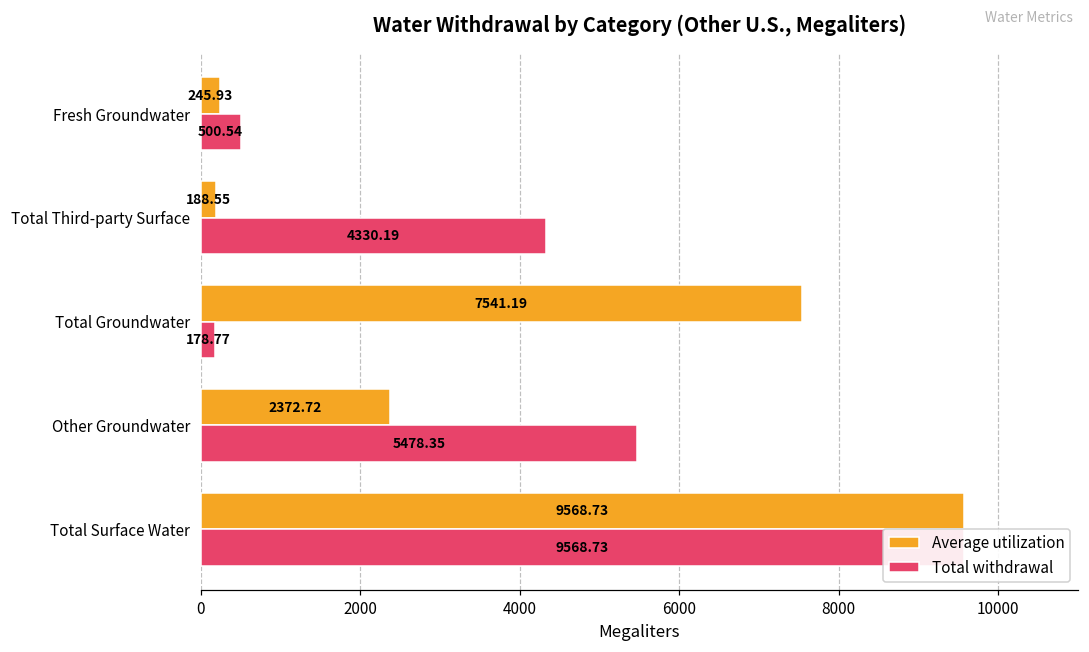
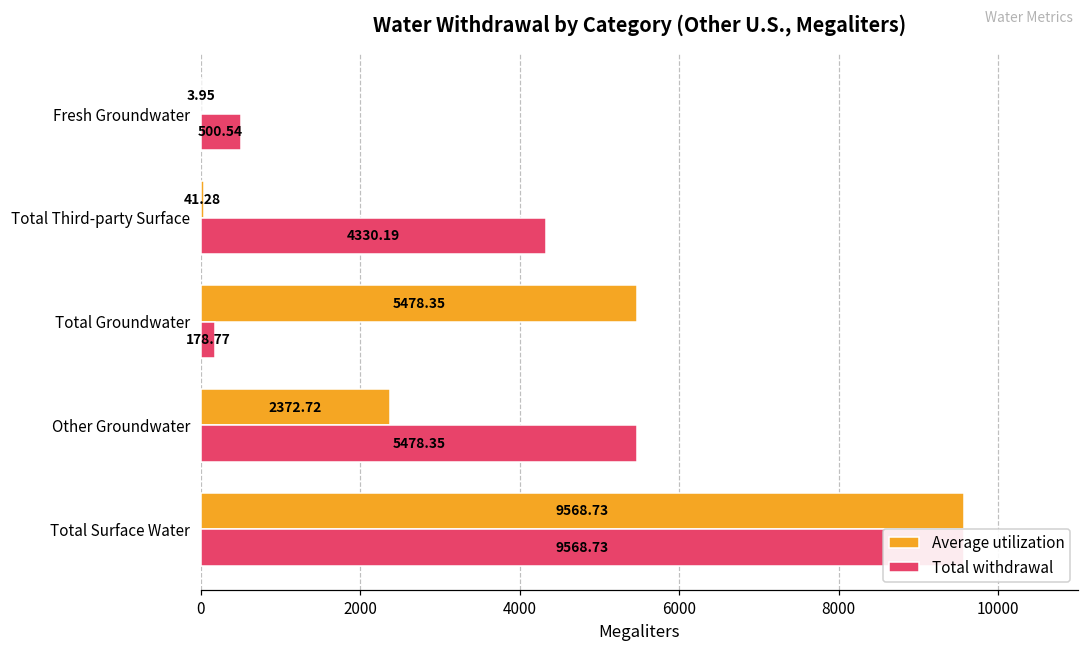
  {
    "Average utilization": {
-     "Fresh Groundwater": 245.93,
-     "Total Third-party Surface": 188.55,
-     "Total Groundwater": 7541.19,
+     "Fresh Groundwater": 3.95,
+     "Total Third-party Surface": 41.28,
+     "Total Groundwater": 5478.35,
      "Other Groundwater": 2372.72,
      "Total Surface Water": 9568.73
    },
    "Total withdrawal": {
      "Fresh Groundwater": 500.54,
      "Total Third-party Surface": 4330.19,
      "Total Groundwater": 178.77,
      "Other Groundwater": 5478.35
    }
  }
